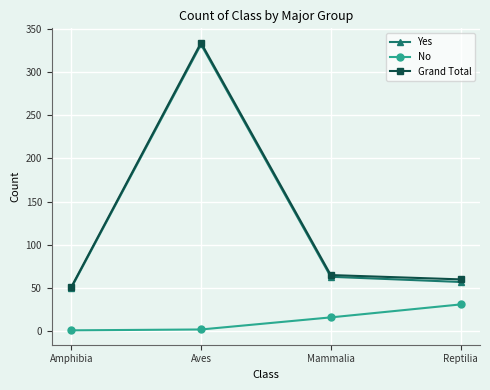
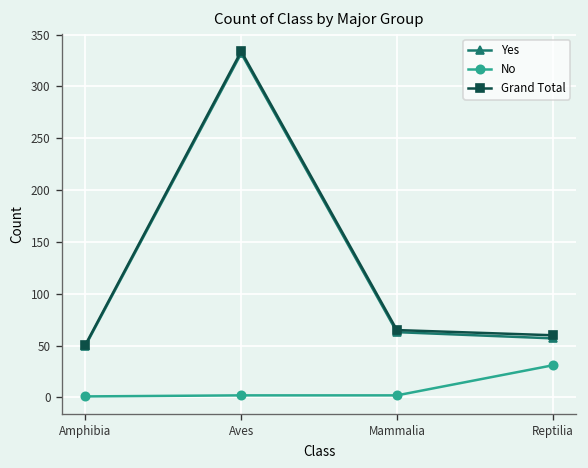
  {
    "No": {
      "Amphibia": 0,
      "Aves": 0,
-     "Mammalia": 20,
+     "Mammalia": 0,
      "Reptilia": 30
    }
  }
